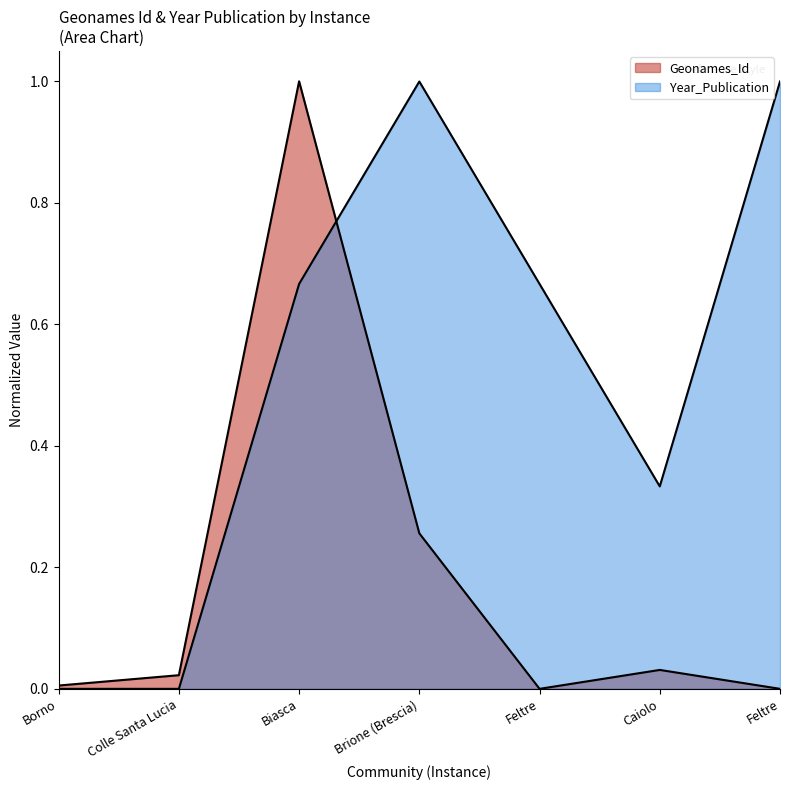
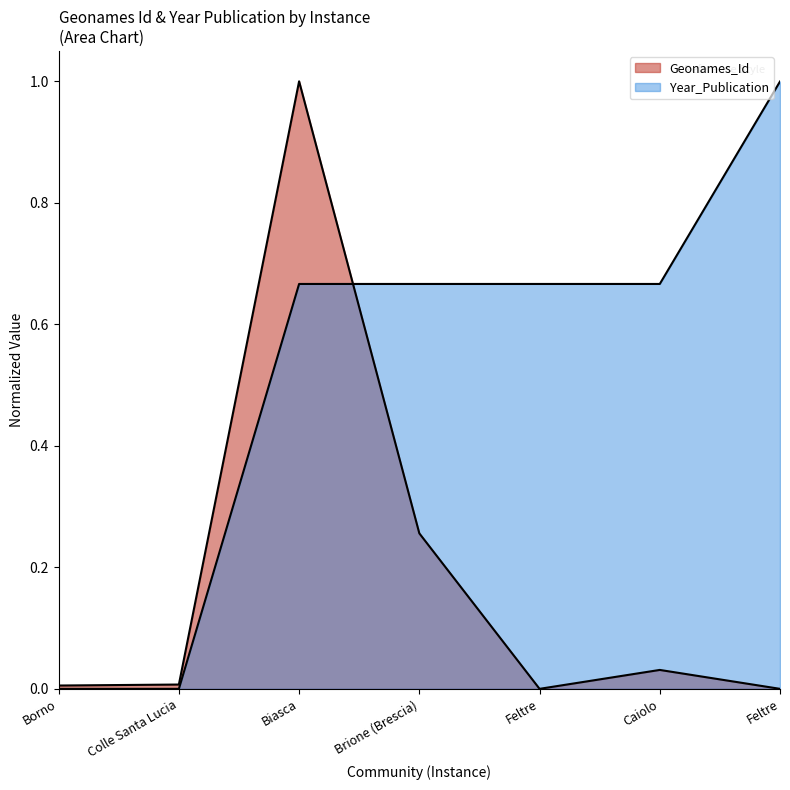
  {
    "Geonames_Id": {
      "Borno": 0.01,
-     "Colle Santa Lucia": 0.02,
+     "Colle Santa Lucia": 0.01,
      "Biasca": 1.00,
      "Brione (Brescia)": 0.26,
      "Caiolo": 0.03
    },
    "Year_Publication": {
      "Borno": 0.00,
      "Colle Santa Lucia": 0.00,
      "Biasca": 0.67,
-     "Brione (Brescia)": 1.00,
-     "Caiolo": 0.33
+     "Brione (Brescia)": 0.67,
+     "Caiolo": 0.67
    }
  }
